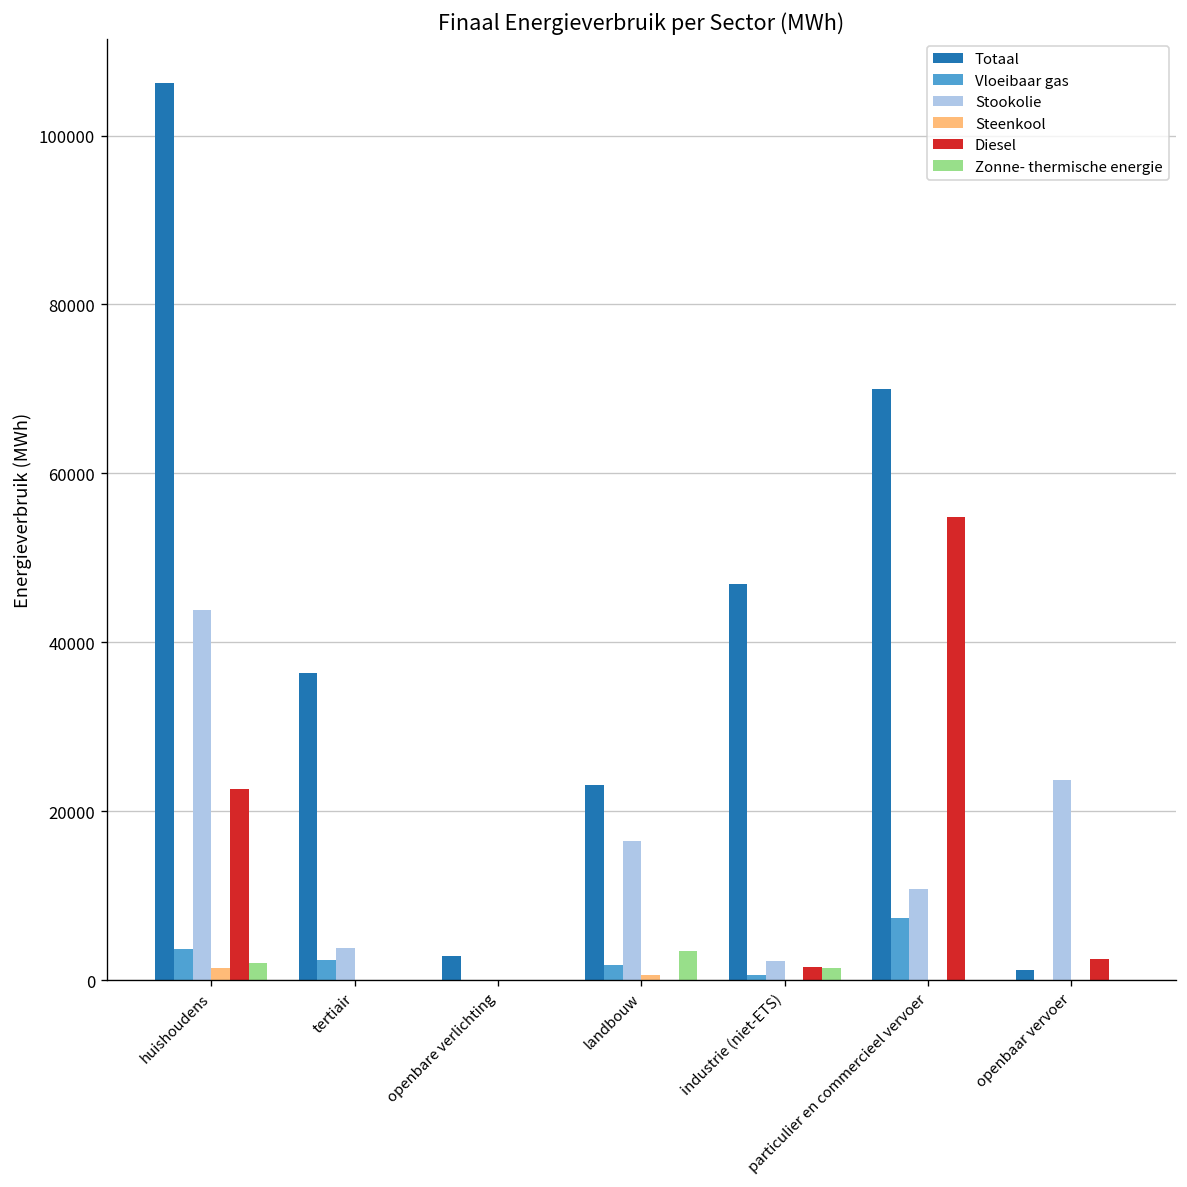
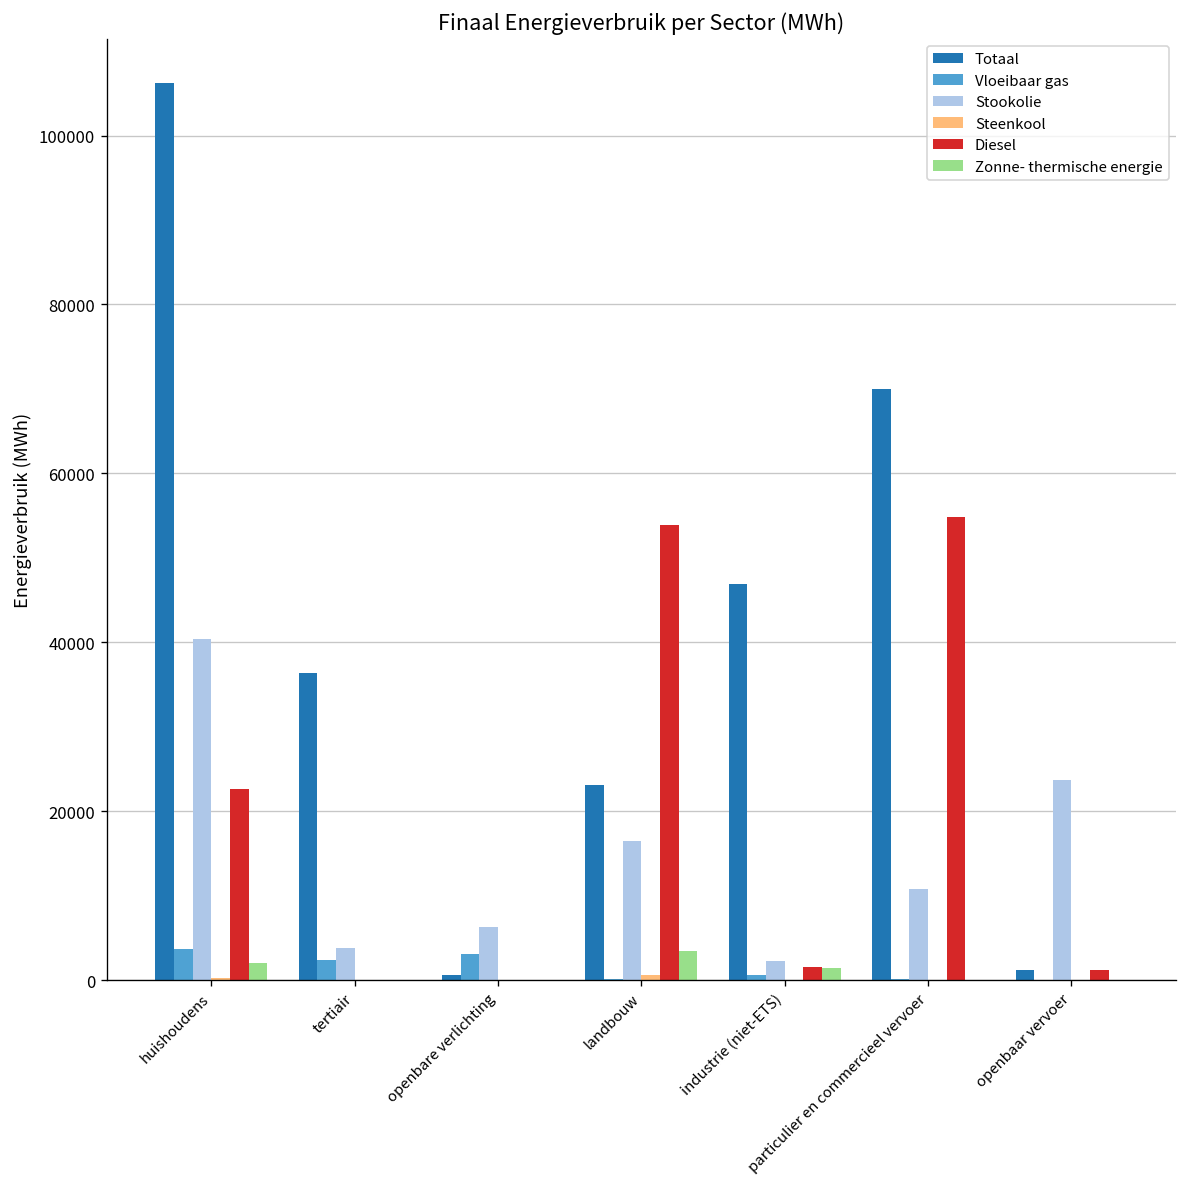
  {
    "Totaal": {
      "huishoudens": 106000,
      "tertiair": 36000,
-     "openbare verlichting": 3000,
+     "openbare verlichting": 1000,
      "landbouw": 23000,
      "industrie (niet-ETS)": 47000,
      "particulier en commercieel vervoer": 70000,
      "openbaar vervoer": 1000
    },
    "Vloeibaar gas": {
      "huishoudens": 4000,
      "tertiair": 2000,
-     "openbare verlichting": 0,
-     "landbouw": 2000,
+     "openbare verlichting": 3000,
+     "landbouw": 0,
      "industrie (niet-ETS)": 1000,
-     "particulier en commercieel vervoer": 7000,
+     "particulier en commercieel vervoer": 0,
      "openbaar vervoer": 0
    },
    "Stookolie": {
-     "huishoudens": 44000,
+     "huishoudens": 40000,
      "tertiair": 4000,
-     "openbare verlichting": 0,
+     "openbare verlichting": 6000,
      "landbouw": 16000,
      "industrie (niet-ETS)": 2000,
      "particulier en commercieel vervoer": 11000,
      "openbaar vervoer": 24000
    },
    "Steenkool": {
-     "huishoudens": 1000,
+     "huishoudens": 0,
      "openbare verlichting": 0,
      "landbouw": 1000,
      "particulier en commercieel vervoer": 0,
      "openbaar vervoer": 0
    },
    "Diesel": {
      "huishoudens": 23000,
      "tertiair": 0,
      "openbare verlichting": 0,
-     "landbouw": 0,
+     "landbouw": 54000,
      "industrie (niet-ETS)": 2000,
      "particulier en commercieel vervoer": 55000,
-     "openbaar vervoer": 2000
+     "openbaar vervoer": 1000
    },
    "Zonne- thermische energie": {
      "huishoudens": 2000,
      "openbare verlichting": 0,
      "landbouw": 3000,
      "industrie (niet-ETS)": 1000,
      "particulier en commercieel vervoer": 0,
      "openbaar vervoer": 0
    }
  }
